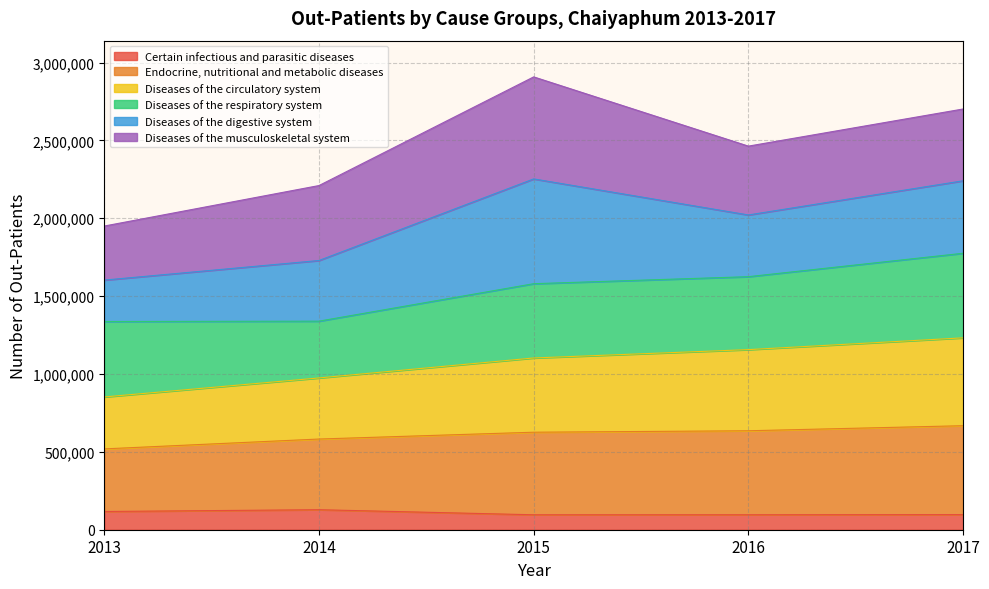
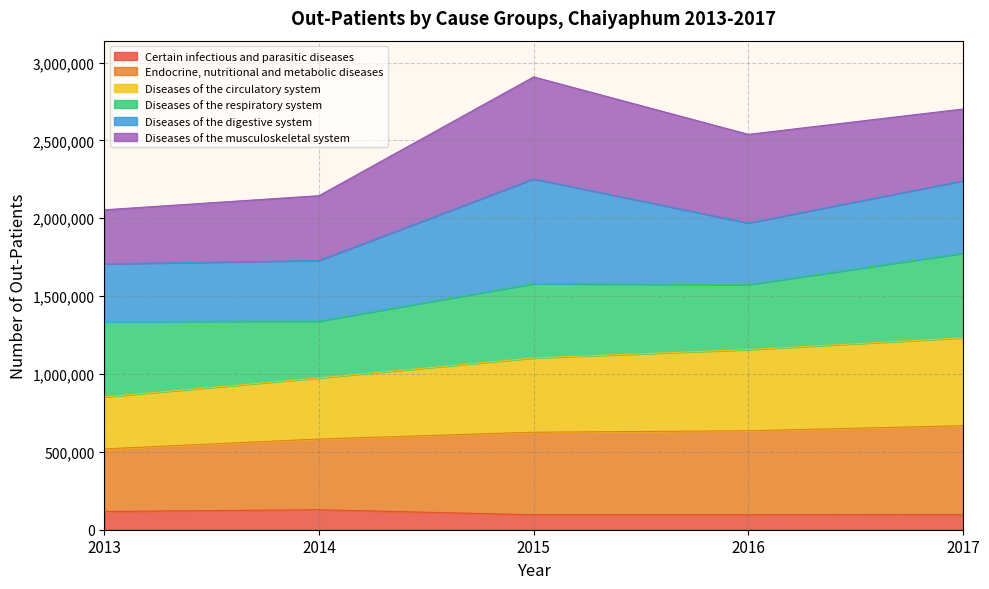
  {
    "Diseases of the circulatory system": {
      "2013": "330,000",
      "2014": "390,000",
      "2015": "480,000",
      "2016": "520,000",
      "2017": "560,000"
    },
    "Diseases of the respiratory system": {
      "2013": "480,000",
      "2014": "360,000",
      "2015": "480,000",
-     "2016": "470,000",
+     "2016": "420,000",
      "2017": "540,000"
    },
    "Diseases of the digestive system": {
-     "2013": "270,000",
+     "2013": "370,000",
      "2014": "390,000",
      "2015": "670,000",
      "2016": "400,000",
      "2017": "470,000"
    },
    "Diseases of the musculoskeletal system": {
      "2013": "350,000",
-     "2014": "480,000",
+     "2014": "420,000",
      "2015": "660,000",
-     "2016": "440,000",
+     "2016": "570,000",
      "2017": "460,000"
    }
  }
